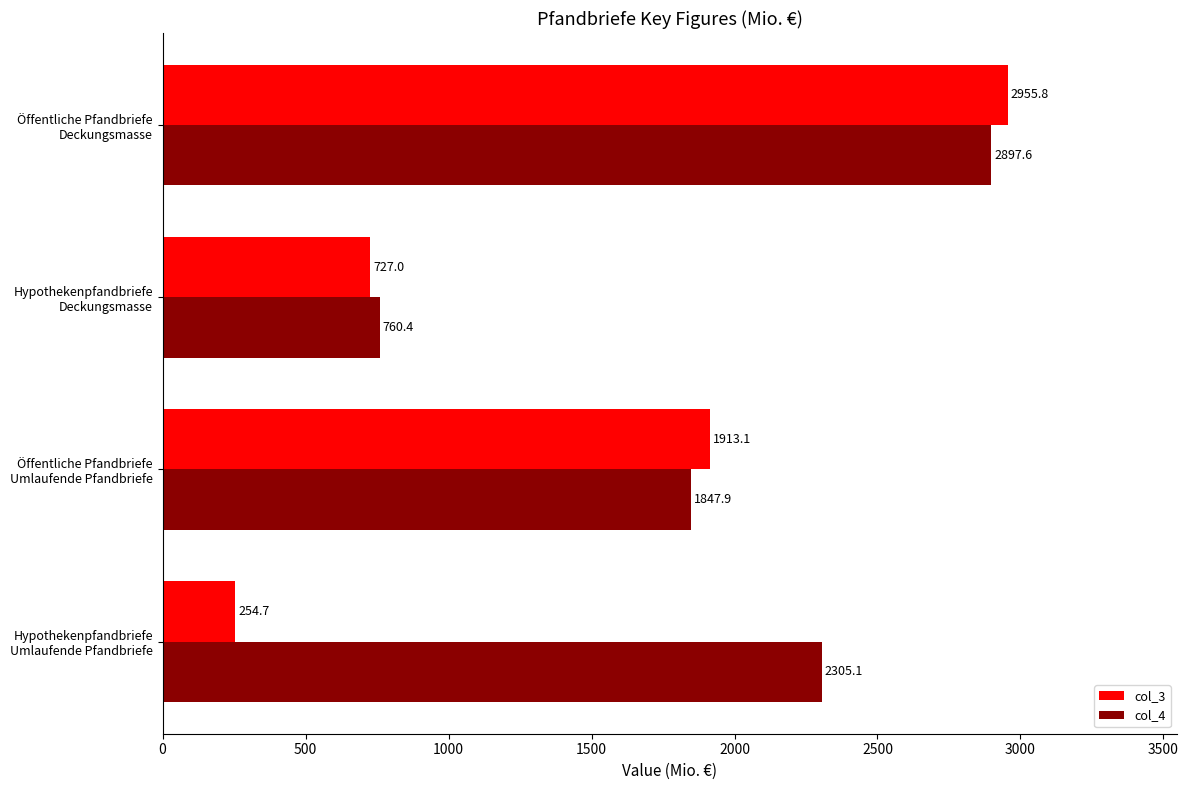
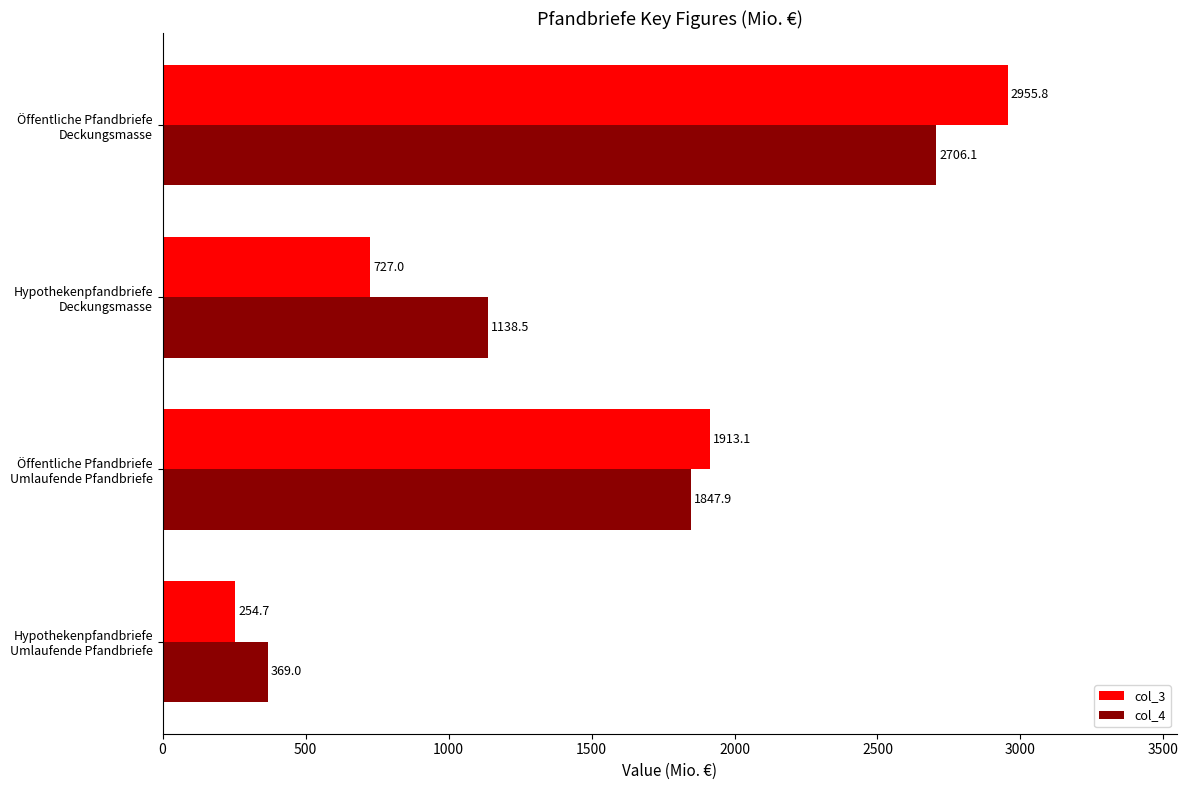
  {
    "col_3": {
      "Öffentliche Pfandbriefe Deckungsmasse": 2955.8,
      "Hypothekenpfandbriefe Deckungsmasse": 727.0,
      "Öffentliche Pfandbriefe Umlaufende Pfandbriefe": 1913.1,
      "Hypothekenpfandbriefe Umlaufende Pfandbriefe": 254.7
    },
    "col_4": {
-     "Öffentliche Pfandbriefe Deckungsmasse": 2897.6,
-     "Hypothekenpfandbriefe Deckungsmasse": 760.4,
+     "Öffentliche Pfandbriefe Deckungsmasse": 2706.1,
+     "Hypothekenpfandbriefe Deckungsmasse": 1138.5,
      "Öffentliche Pfandbriefe Umlaufende Pfandbriefe": 1847.9,
-     "Hypothekenpfandbriefe Umlaufende Pfandbriefe": 2305.1
+     "Hypothekenpfandbriefe Umlaufende Pfandbriefe": 369.0
    }
  }
